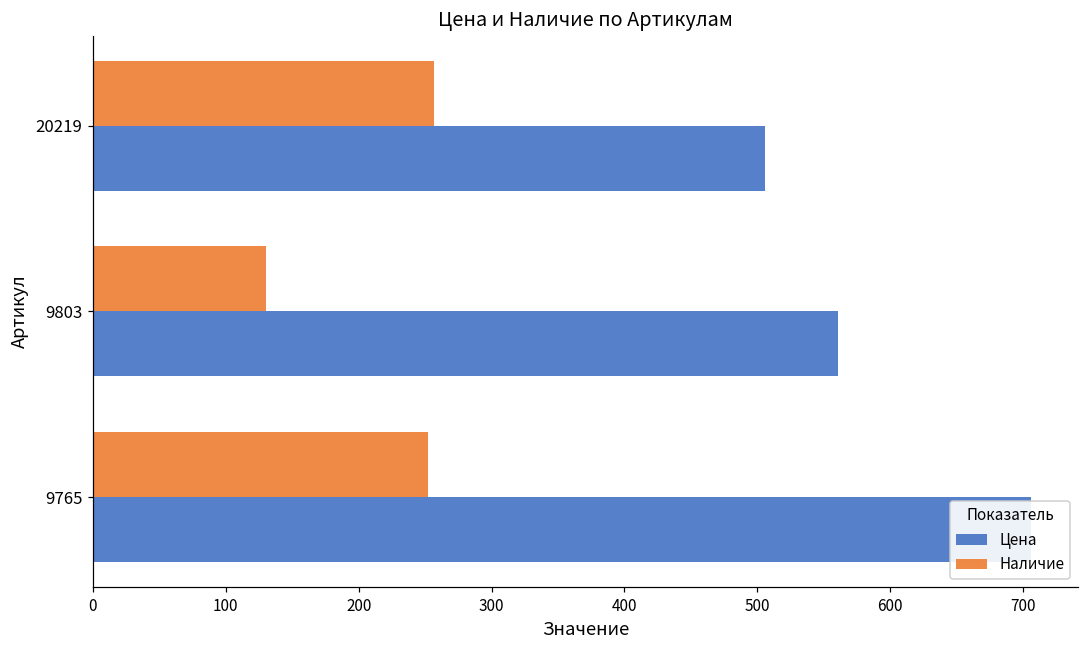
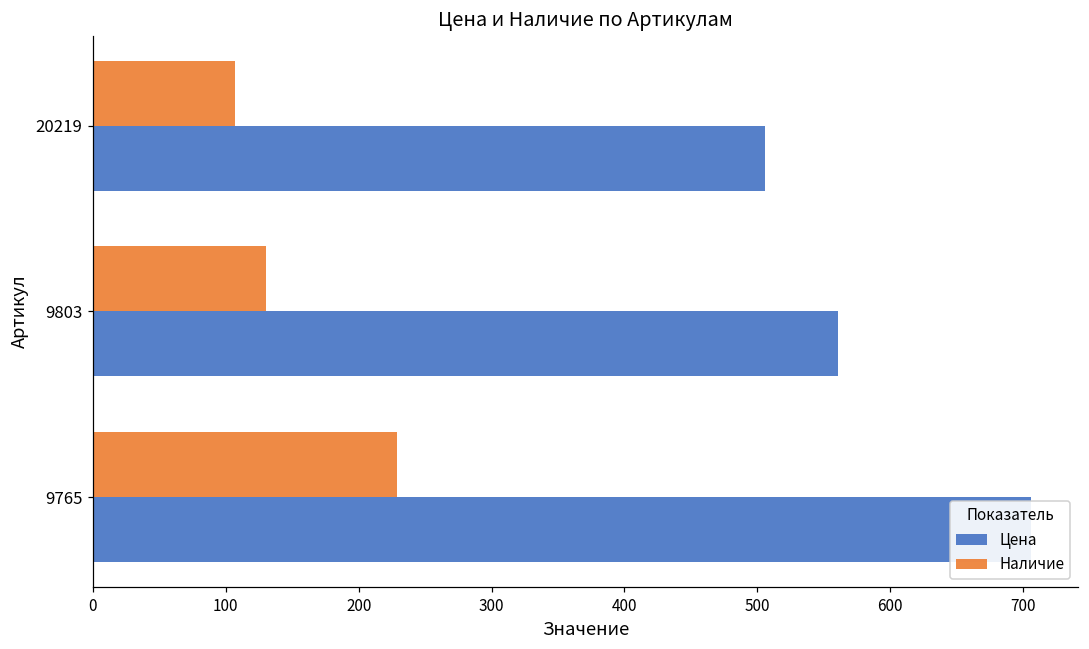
  {
    "Цена": {
      "20219": 506,
      "9803": 561
    },
    "Наличие": {
-     "20219": 257,
+     "20219": 107,
      "9803": 130,
-     "9765": 252
+     "9765": 229
    }
  }
